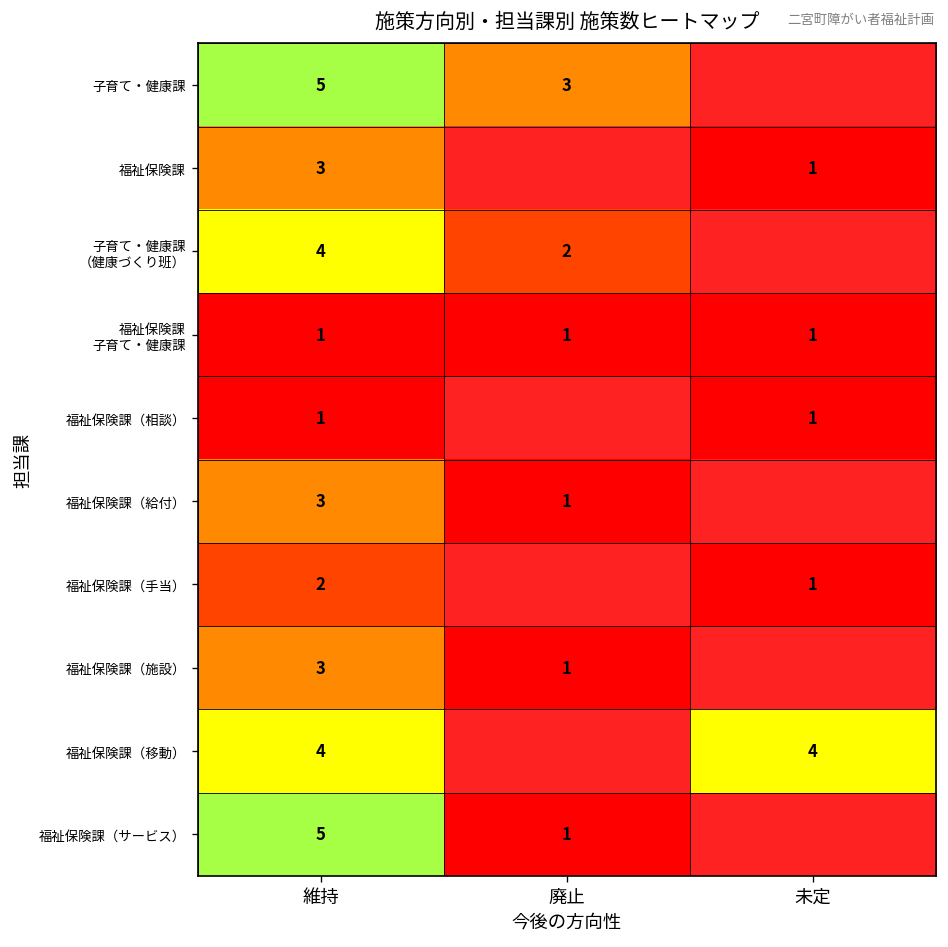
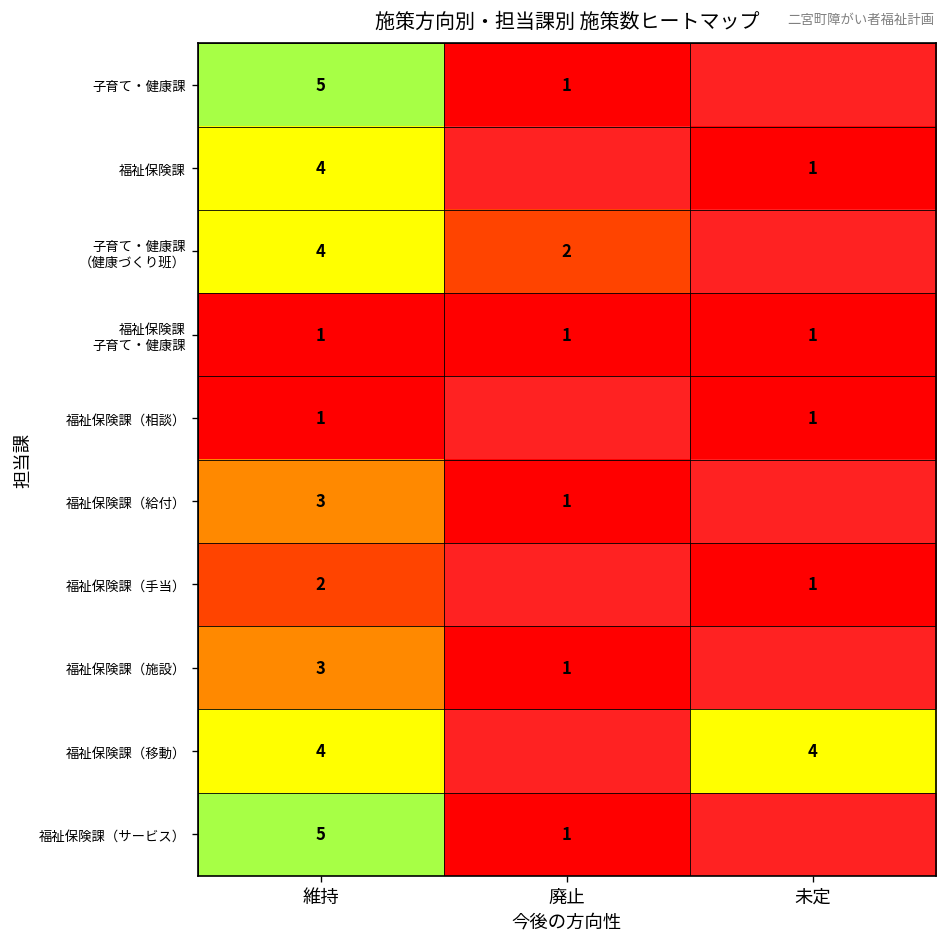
  {
    "子育て・健康課": {
      "維持": 5,
-     "廃止": 3
+     "廃止": 1
    },
    "福祉保険課": {
-     "維持": 3,
+     "維持": 4,
      "未定": 1
    },
    "子育て・健康課 （健康づくり班）": {
      "維持": 4,
      "廃止": 2
    },
    "福祉保険課 子育て・健康課": {
      "維持": 1,
      "廃止": 1,
      "未定": 1
    },
    "福祉保険課（相談）": {
      "維持": 1,
      "未定": 1
    },
    "福祉保険課（給付）": {
      "維持": 3,
      "廃止": 1
    },
    "福祉保険課（手当）": {
      "維持": 2,
      "未定": 1
    },
    "福祉保険課（施設）": {
      "維持": 3,
      "廃止": 1
    },
    "福祉保険課（移動）": {
      "維持": 4,
      "未定": 4
    },
    "福祉保険課（サービス）": {
      "維持": 5,
      "廃止": 1
    }
  }
